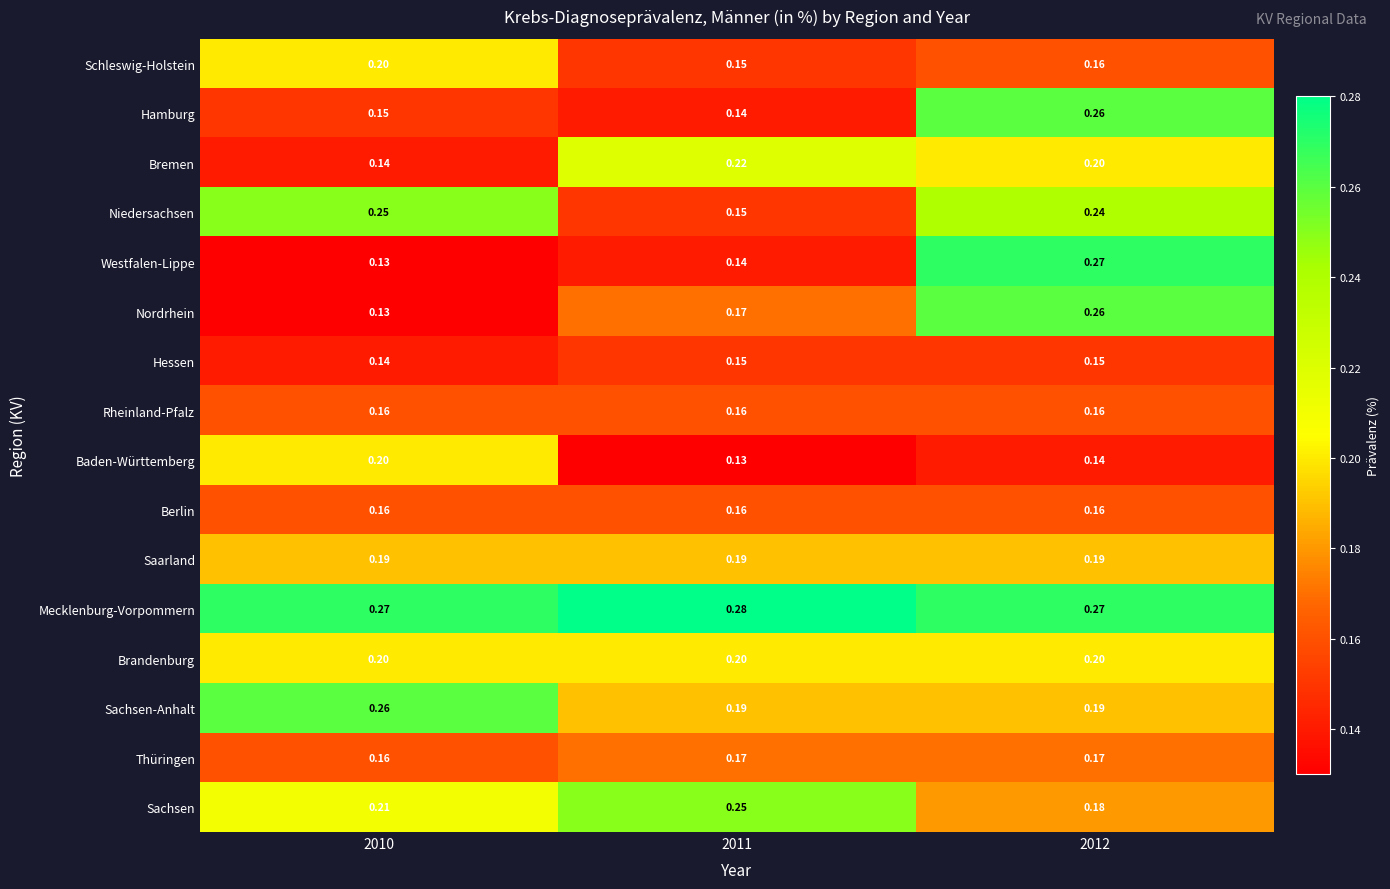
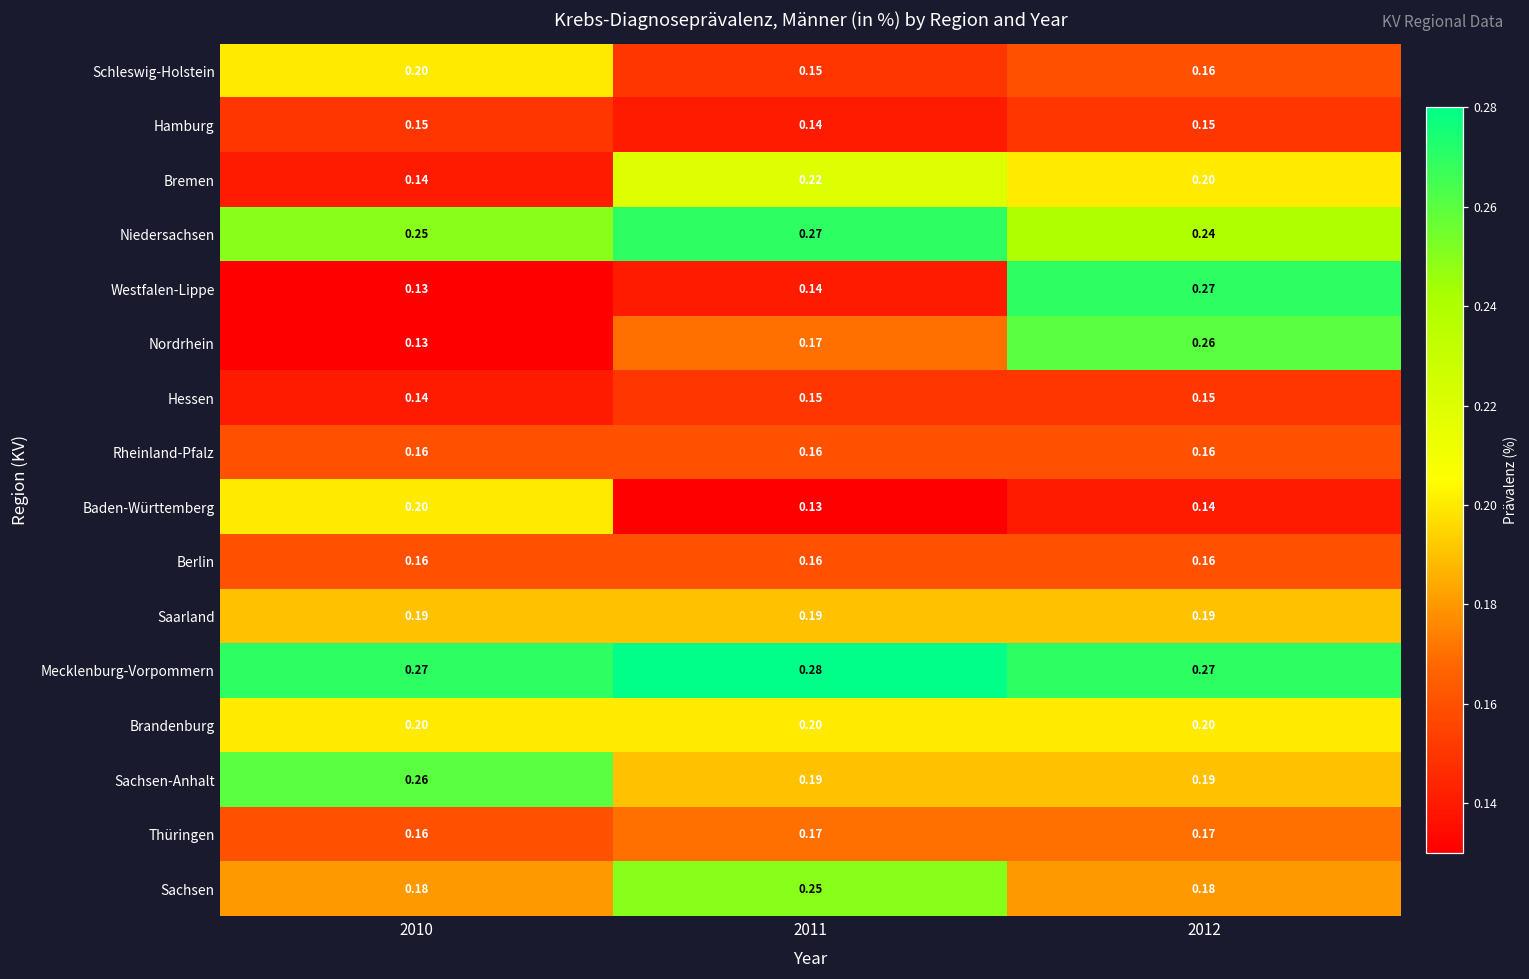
  {
    "Schleswig-Holstein": {
      "2010": 0.20,
      "2011": 0.15,
      "2012": 0.16
    },
    "Hamburg": {
      "2010": 0.15,
      "2011": 0.14,
-     "2012": 0.26
+     "2012": 0.15
    },
    "Bremen": {
      "2010": 0.14,
      "2011": 0.22,
      "2012": 0.20
    },
    "Niedersachsen": {
      "2010": 0.25,
-     "2011": 0.15,
+     "2011": 0.27,
      "2012": 0.24
    },
    "Westfalen-Lippe": {
      "2010": 0.13,
      "2011": 0.14,
      "2012": 0.27
    },
    "Nordrhein": {
      "2010": 0.13,
      "2011": 0.17,
      "2012": 0.26
    },
    "Hessen": {
      "2010": 0.14,
      "2011": 0.15,
      "2012": 0.15
    },
    "Rheinland-Pfalz": {
      "2010": 0.16,
      "2011": 0.16,
      "2012": 0.16
    },
    "Baden-Württemberg": {
      "2010": 0.20,
      "2011": 0.13,
      "2012": 0.14
    },
    "Berlin": {
      "2010": 0.16,
      "2011": 0.16,
      "2012": 0.16
    },
    "Saarland": {
      "2010": 0.19,
      "2011": 0.19,
      "2012": 0.19
    },
    "Mecklenburg-Vorpommern": {
      "2010": 0.27,
      "2011": 0.28,
      "2012": 0.27
    },
    "Brandenburg": {
      "2010": 0.20,
      "2011": 0.20,
      "2012": 0.20
    },
    "Sachsen-Anhalt": {
      "2010": 0.26,
      "2011": 0.19,
      "2012": 0.19
    },
    "Thüringen": {
      "2010": 0.16,
      "2011": 0.17,
      "2012": 0.17
    },
    "Sachsen": {
-     "2010": 0.21,
+     "2010": 0.18,
      "2011": 0.25,
      "2012": 0.18
    }
  }
